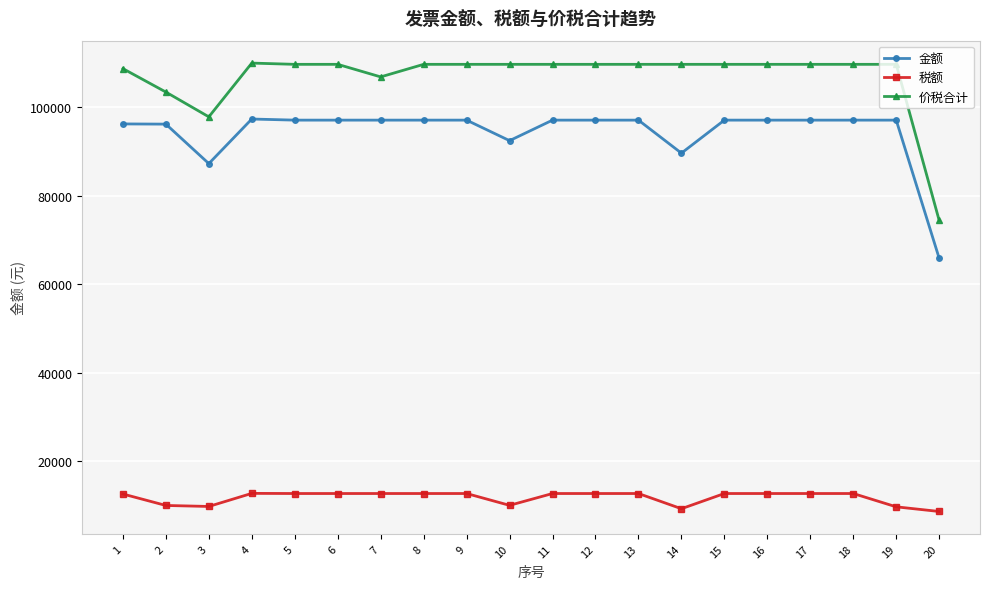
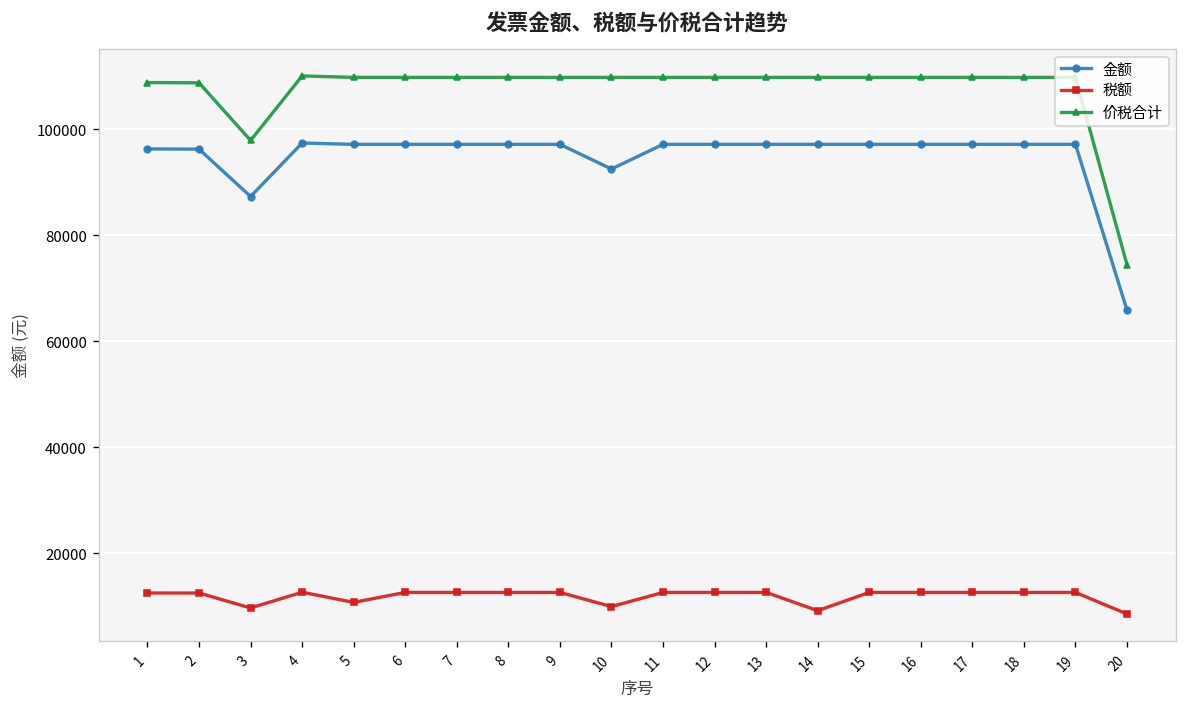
  {
    "金额": {
      "1": 96000,
      "2": 96000,
      "3": 87000,
      "4": 97000,
      "5": 97000,
      "6": 97000,
      "7": 97000,
      "8": 97000,
      "9": 97000,
      "10": 92000,
      "11": 97000,
      "12": 97000,
      "13": 97000,
-     "14": 90000,
+     "14": 97000,
      "15": 97000,
      "16": 97000,
      "17": 97000,
      "18": 97000,
      "19": 97000,
      "20": 66000
    },
    "税额": {
      "1": 13000,
-     "2": 10000,
+     "2": 13000,
      "3": 10000,
      "4": 13000,
-     "5": 13000,
+     "5": 11000,
      "6": 13000,
      "7": 13000,
      "8": 13000,
      "9": 13000,
      "10": 10000,
      "11": 13000,
      "12": 13000,
      "13": 13000,
      "14": 9000,
      "15": 13000,
      "16": 13000,
      "17": 13000,
      "18": 13000,
-     "19": 10000,
+     "19": 13000,
      "20": 9000
    },
    "价税合计": {
      "1": 109000,
-     "2": 103000,
+     "2": 109000,
      "3": 98000,
      "4": 110000,
      "5": 110000,
      "6": 110000,
-     "7": 107000,
+     "7": 110000,
      "8": 110000,
      "9": 110000,
      "10": 110000,
      "11": 110000,
      "12": 110000,
      "13": 110000,
      "14": 110000,
      "15": 110000,
      "16": 110000,
      "17": 110000,
      "18": 110000,
      "20": 74000
    }
  }
